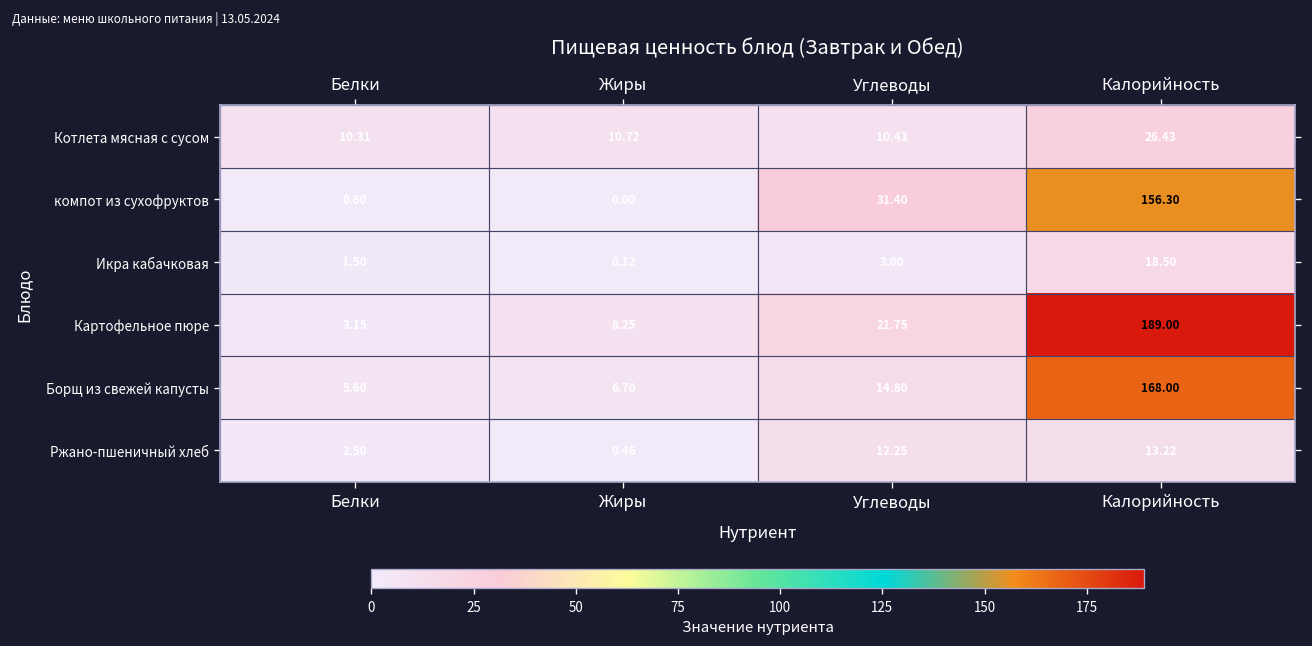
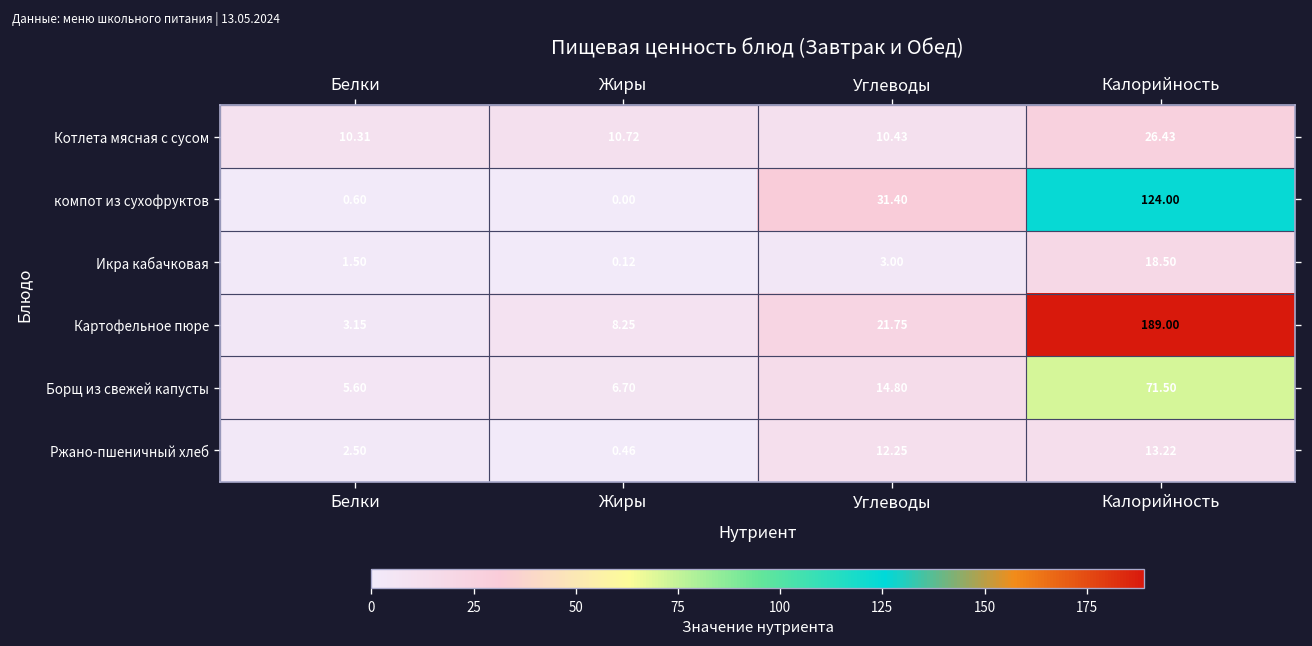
  {
    "компот из сухофруктов": {
      "Углеводы": 31.40,
-     "Калорийность": 156.30
+     "Калорийность": 124.00
    },
    "Картофельное пюре": {
      "Калорийность": 189.00
    },
    "Борщ из свежей капусты": {
-     "Калорийность": 168.00
+     "Калорийность": 71.50
    }
  }
